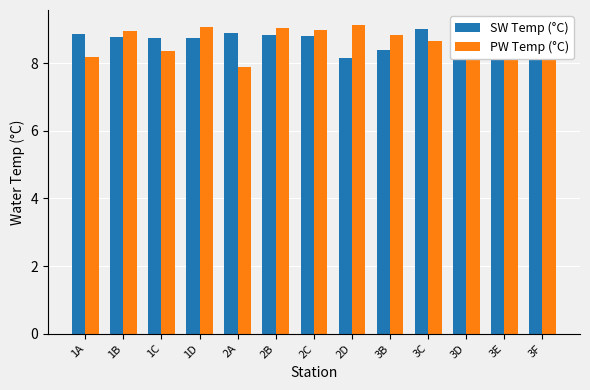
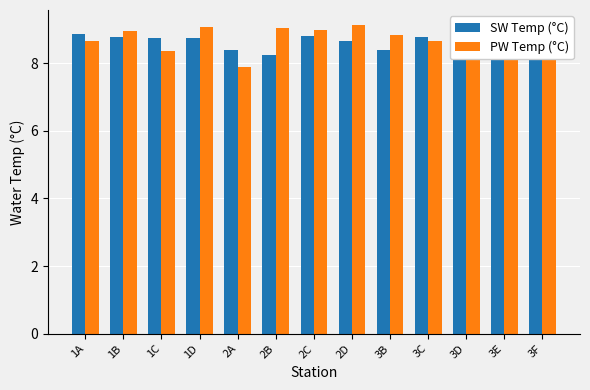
  {
    "SW Temp (°C)": {
      "1A": 8.8,
      "1B": 8.8,
      "1C": 8.7,
      "1D": 8.7,
-     "2A": 8.9,
-     "2B": 8.8,
+     "2A": 8.4,
+     "2B": 8.2,
      "2C": 8.8,
-     "2D": 8.1,
+     "2D": 8.7,
      "3B": 8.4,
-     "3C": 9.0
+     "3C": 8.8
    },
    "PW Temp (°C)": {
-     "1A": 8.2,
+     "1A": 8.6,
      "1B": 8.9,
      "1C": 8.4,
      "1D": 9.1,
      "2A": 7.9,
      "2B": 9.0,
      "2C": 9.0,
      "2D": 9.1,
      "3B": 8.8,
      "3C": 8.7
    }
  }
